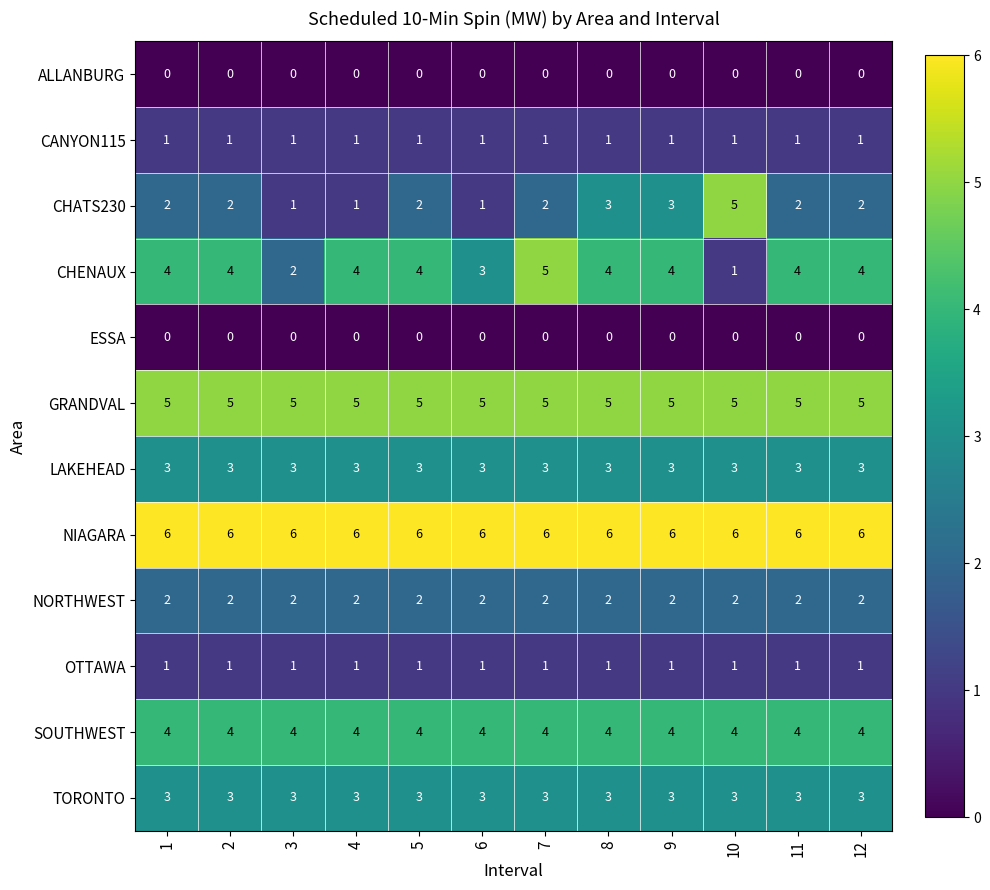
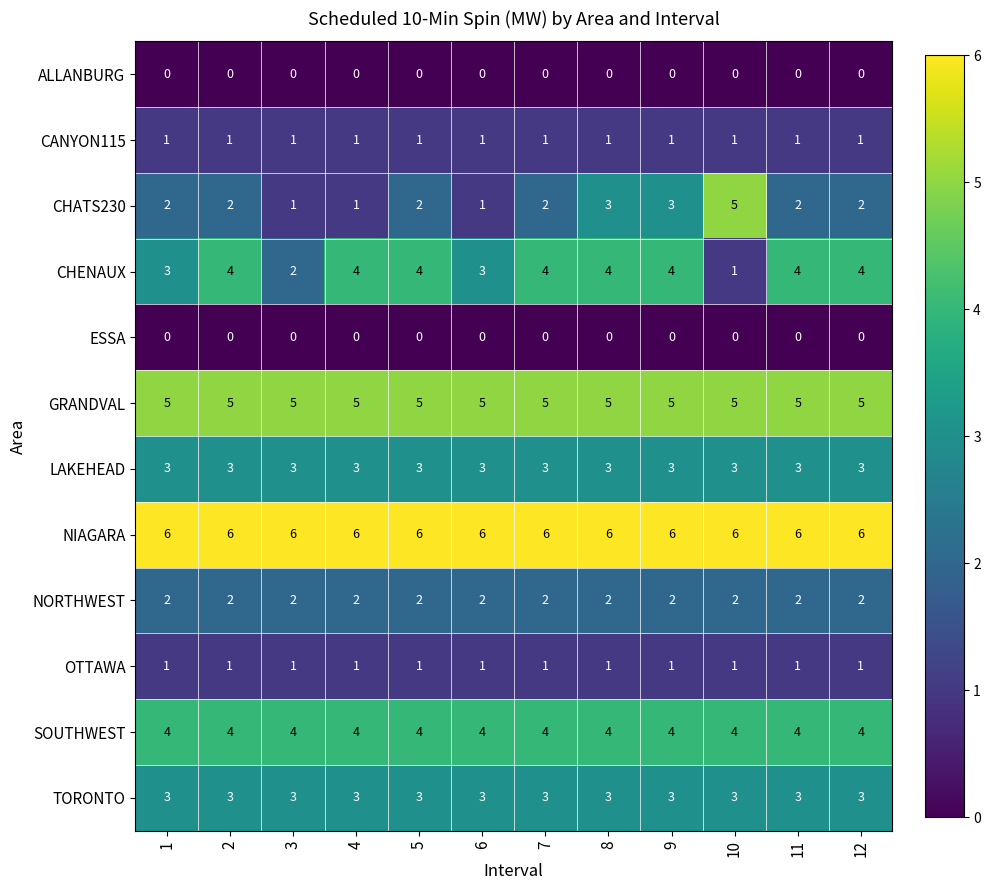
  {
    "ALLANBURG": {
      "1": 0,
      "2": 0,
      "3": 0,
      "4": 0,
      "5": 0,
      "6": 0,
      "7": 0,
      "8": 0,
      "9": 0,
      "10": 0,
      "11": 0,
      "12": 0
    },
    "CANYON115": {
      "1": 1,
      "2": 1,
      "3": 1,
      "4": 1,
      "5": 1,
      "6": 1,
      "7": 1,
      "8": 1,
      "9": 1,
      "10": 1,
      "11": 1,
      "12": 1
    },
    "CHATS230": {
      "1": 2,
      "2": 2,
      "3": 1,
      "4": 1,
      "5": 2,
      "6": 1,
      "7": 2,
      "8": 3,
      "9": 3,
      "10": 5,
      "11": 2,
      "12": 2
    },
    "CHENAUX": {
-     "1": 4,
+     "1": 3,
      "2": 4,
      "3": 2,
      "4": 4,
      "5": 4,
      "6": 3,
-     "7": 5,
+     "7": 4,
      "8": 4,
      "9": 4,
      "10": 1,
      "11": 4,
      "12": 4
    },
    "ESSA": {
      "1": 0,
      "2": 0,
      "3": 0,
      "4": 0,
      "5": 0,
      "6": 0,
      "7": 0,
      "8": 0,
      "9": 0,
      "10": 0,
      "11": 0,
      "12": 0
    },
    "GRANDVAL": {
      "1": 5,
      "2": 5,
      "3": 5,
      "4": 5,
      "5": 5,
      "6": 5,
      "7": 5,
      "8": 5,
      "9": 5,
      "10": 5,
      "11": 5,
      "12": 5
    },
    "LAKEHEAD": {
      "1": 3,
      "2": 3,
      "3": 3,
      "4": 3,
      "5": 3,
      "6": 3,
      "7": 3,
      "8": 3,
      "9": 3,
      "10": 3,
      "11": 3,
      "12": 3
    },
    "NIAGARA": {
      "1": 6,
      "2": 6,
      "3": 6,
      "4": 6,
      "5": 6,
      "6": 6,
      "7": 6,
      "8": 6,
      "9": 6,
      "10": 6,
      "11": 6,
      "12": 6
    },
    "NORTHWEST": {
      "1": 2,
      "2": 2,
      "3": 2,
      "4": 2,
      "5": 2,
      "6": 2,
      "7": 2,
      "8": 2,
      "9": 2,
      "10": 2,
      "11": 2,
      "12": 2
    },
    "OTTAWA": {
      "1": 1,
      "2": 1,
      "3": 1,
      "4": 1,
      "5": 1,
      "6": 1,
      "7": 1,
      "8": 1,
      "9": 1,
      "10": 1,
      "11": 1,
      "12": 1
    },
    "SOUTHWEST": {
      "1": 4,
      "2": 4,
      "3": 4,
      "4": 4,
      "5": 4,
      "6": 4,
      "7": 4,
      "8": 4,
      "9": 4,
      "10": 4,
      "11": 4,
      "12": 4
    },
    "TORONTO": {
      "1": 3,
      "2": 3,
      "3": 3,
      "4": 3,
      "5": 3,
      "6": 3,
      "7": 3,
      "8": 3,
      "9": 3,
      "10": 3,
      "11": 3,
      "12": 3
    }
  }
